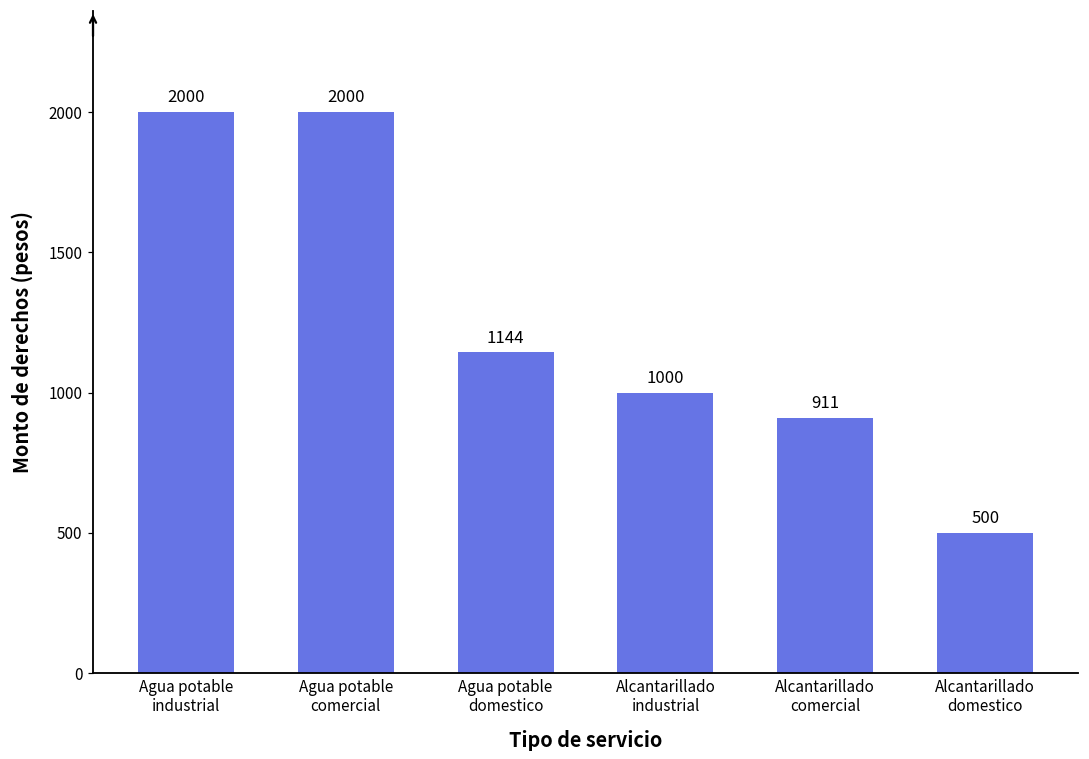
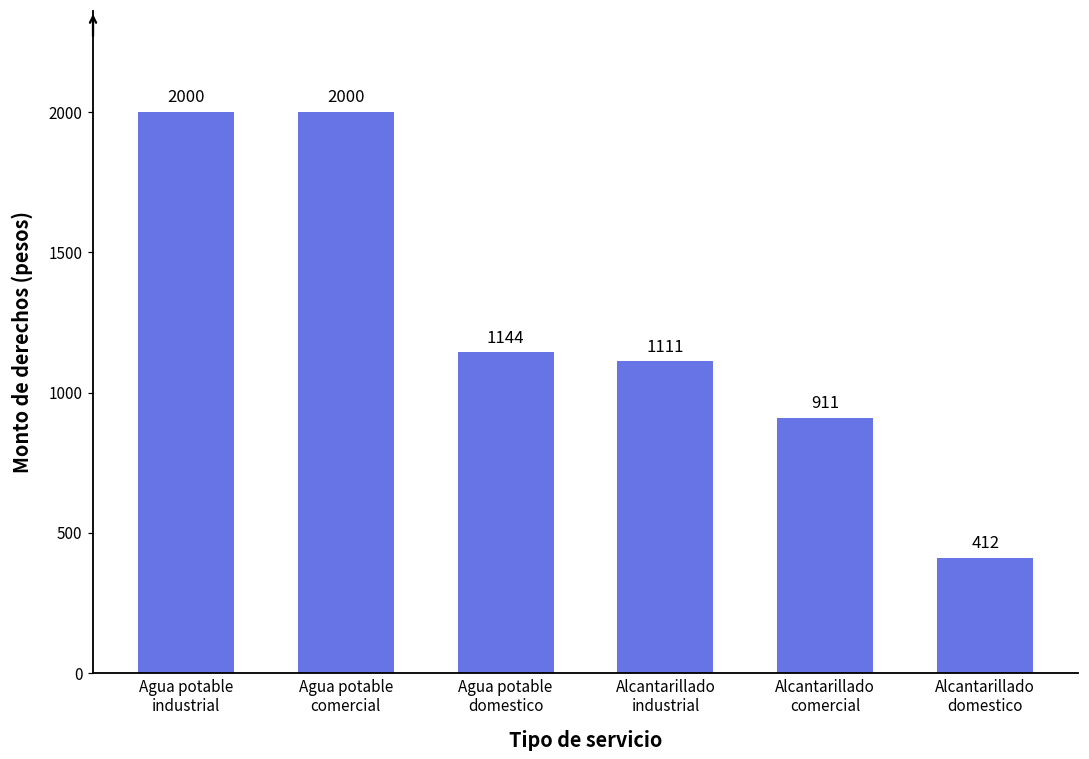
  {
    "Agua potable industrial": 2000,
    "Agua potable comercial": 2000,
    "Agua potable domestico": 1144,
-   "Alcantarillado industrial": 1000,
+   "Alcantarillado industrial": 1111,
    "Alcantarillado comercial": 911,
-   "Alcantarillado domestico": 500
+   "Alcantarillado domestico": 412
  }
